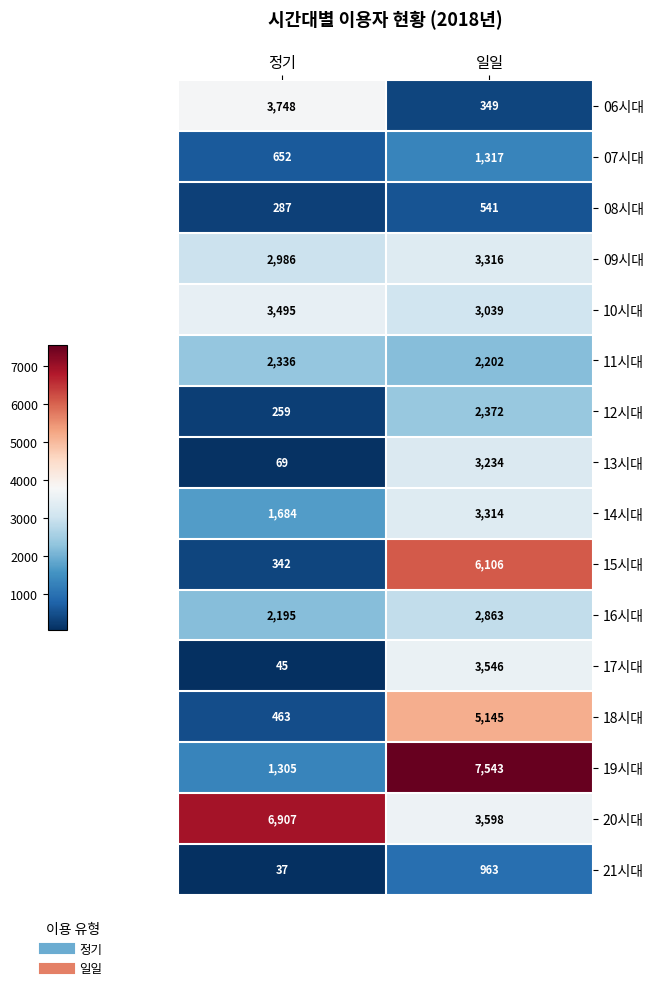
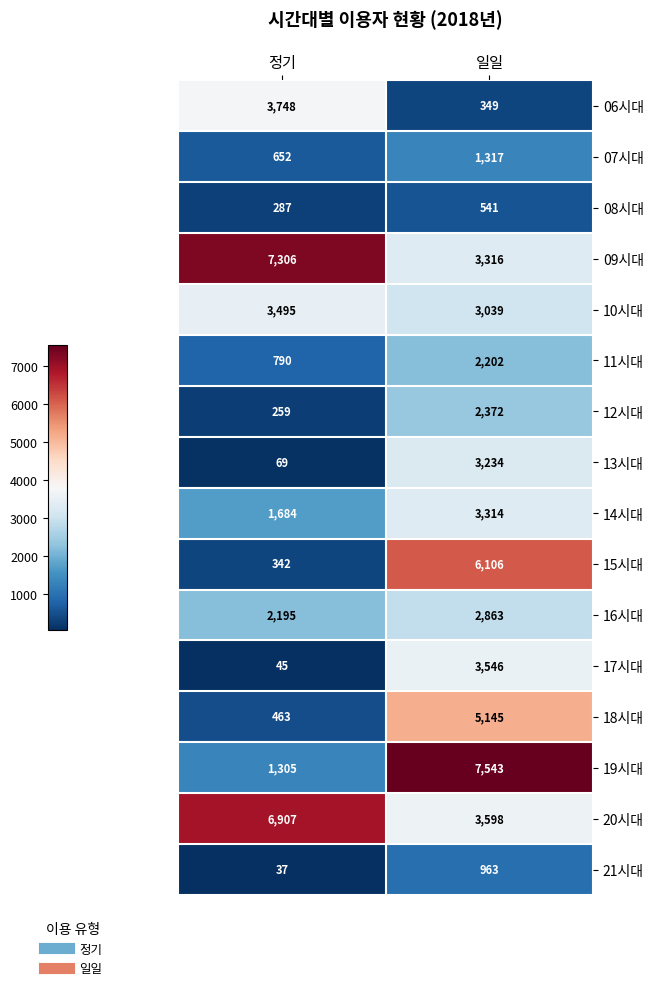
  {
    "06시대": {
      "정기": "3,748",
      "일일": "349"
    },
    "07시대": {
      "정기": "652",
      "일일": "1,317"
    },
    "08시대": {
      "정기": "287",
      "일일": "541"
    },
    "09시대": {
-     "정기": "2,986",
+     "정기": "7,306",
      "일일": "3,316"
    },
    "10시대": {
      "정기": "3,495",
      "일일": "3,039"
    },
    "11시대": {
-     "정기": "2,336",
+     "정기": "790",
      "일일": "2,202"
    },
    "12시대": {
      "정기": "259",
      "일일": "2,372"
    },
    "13시대": {
      "정기": "69",
      "일일": "3,234"
    },
    "14시대": {
      "정기": "1,684",
      "일일": "3,314"
    },
    "15시대": {
      "정기": "342",
      "일일": "6,106"
    },
    "16시대": {
      "정기": "2,195",
      "일일": "2,863"
    },
    "17시대": {
      "정기": "45",
      "일일": "3,546"
    },
    "18시대": {
      "정기": "463",
      "일일": "5,145"
    },
    "19시대": {
      "정기": "1,305",
      "일일": "7,543"
    },
    "20시대": {
      "정기": "6,907",
      "일일": "3,598"
    },
    "21시대": {
      "정기": "37",
      "일일": "963"
    }
  }
